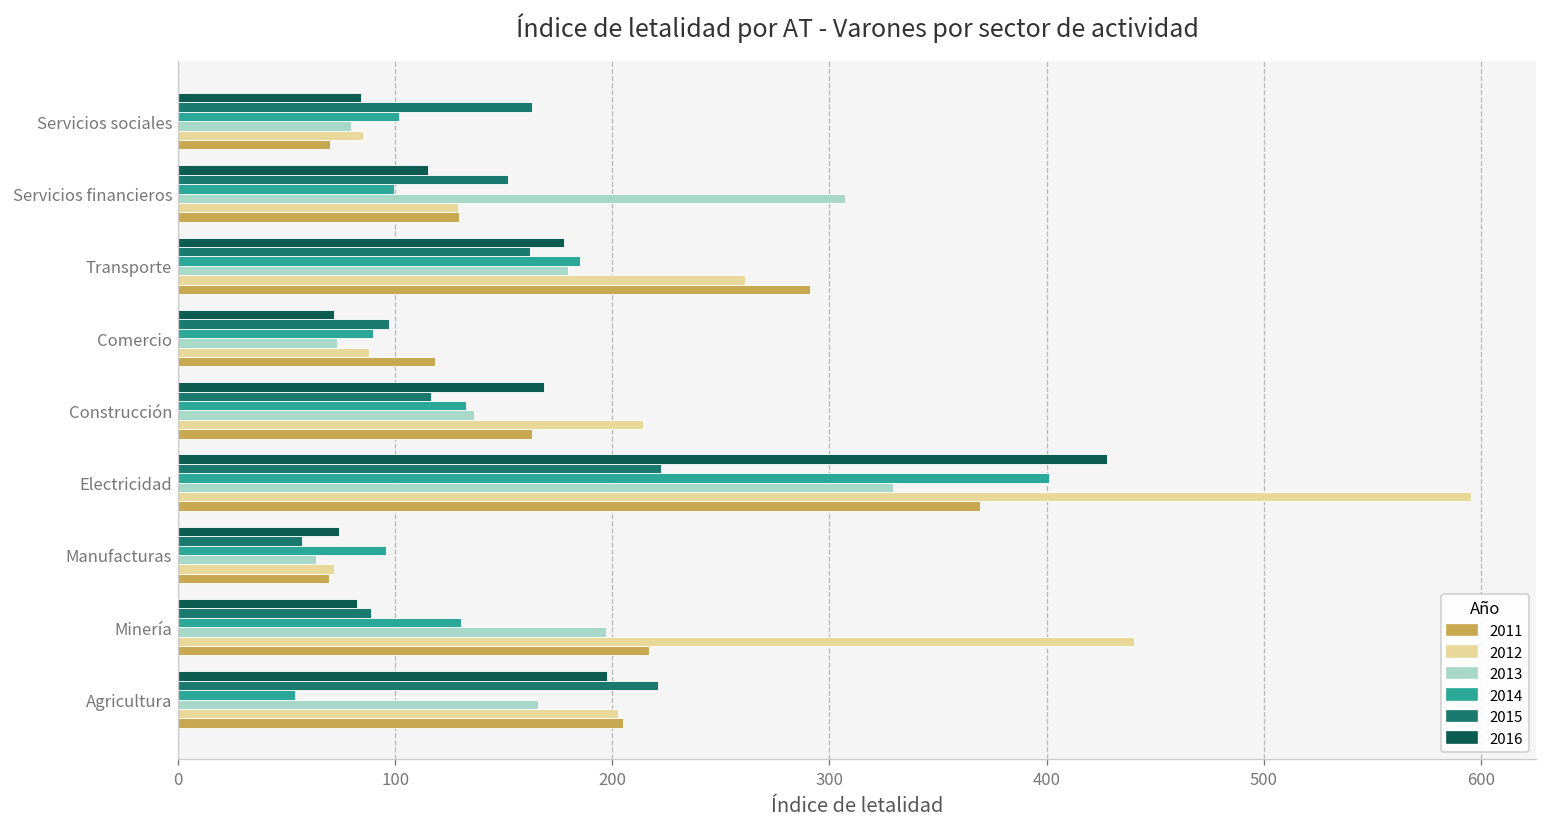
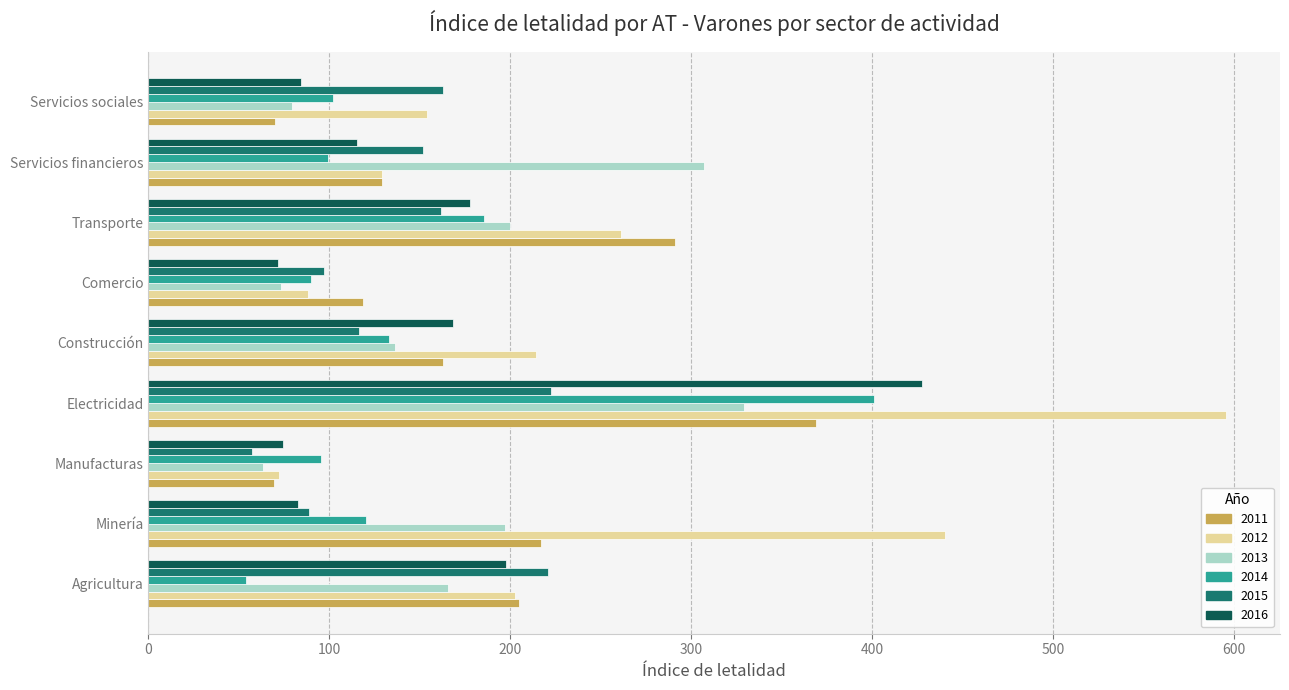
  {
    "2011": {
      "Servicios sociales": 70,
      "Servicios financieros": 129,
      "Transporte": 291,
      "Comercio": 118,
      "Construcción": 163,
      "Electricidad": 369,
      "Manufacturas": 70,
      "Minería": 217,
      "Agricultura": 205
    },
    "2012": {
-     "Servicios sociales": 85,
+     "Servicios sociales": 154,
      "Servicios financieros": 129,
      "Transporte": 261,
      "Comercio": 88,
      "Construcción": 214,
      "Electricidad": 596,
      "Manufacturas": 72,
      "Minería": 440,
      "Agricultura": 202
    },
    "2013": {
      "Servicios sociales": 79,
      "Servicios financieros": 307,
-     "Transporte": 180,
+     "Transporte": 200,
      "Comercio": 73,
      "Construcción": 137,
      "Electricidad": 329,
      "Manufacturas": 63,
      "Minería": 197,
      "Agricultura": 166
    },
    "2014": {
      "Servicios sociales": 102,
      "Servicios financieros": 99,
      "Transporte": 185,
      "Comercio": 90,
      "Construcción": 133,
      "Electricidad": 401,
      "Manufacturas": 96,
-     "Minería": 130,
+     "Minería": 120,
      "Agricultura": 54
    }
  }
